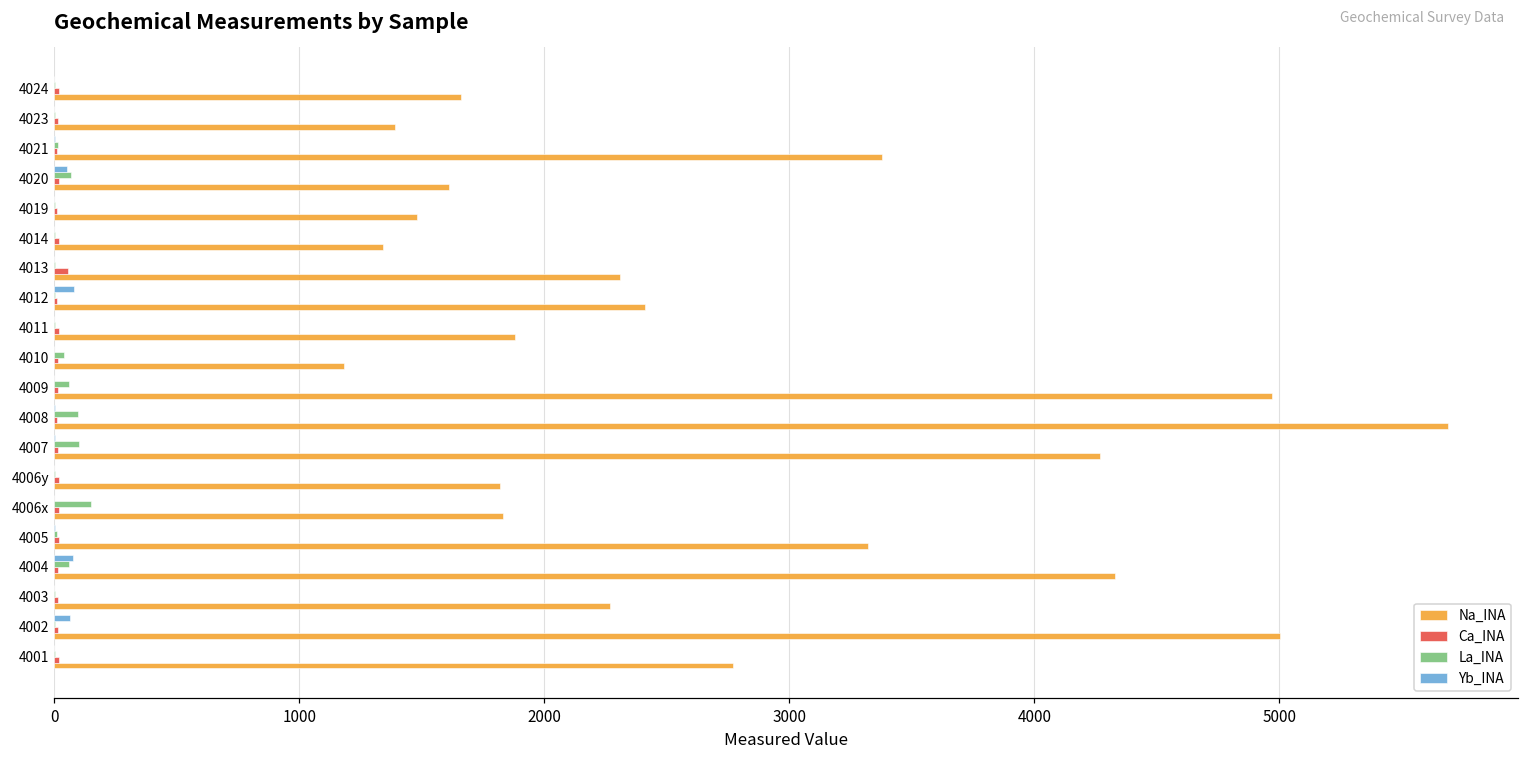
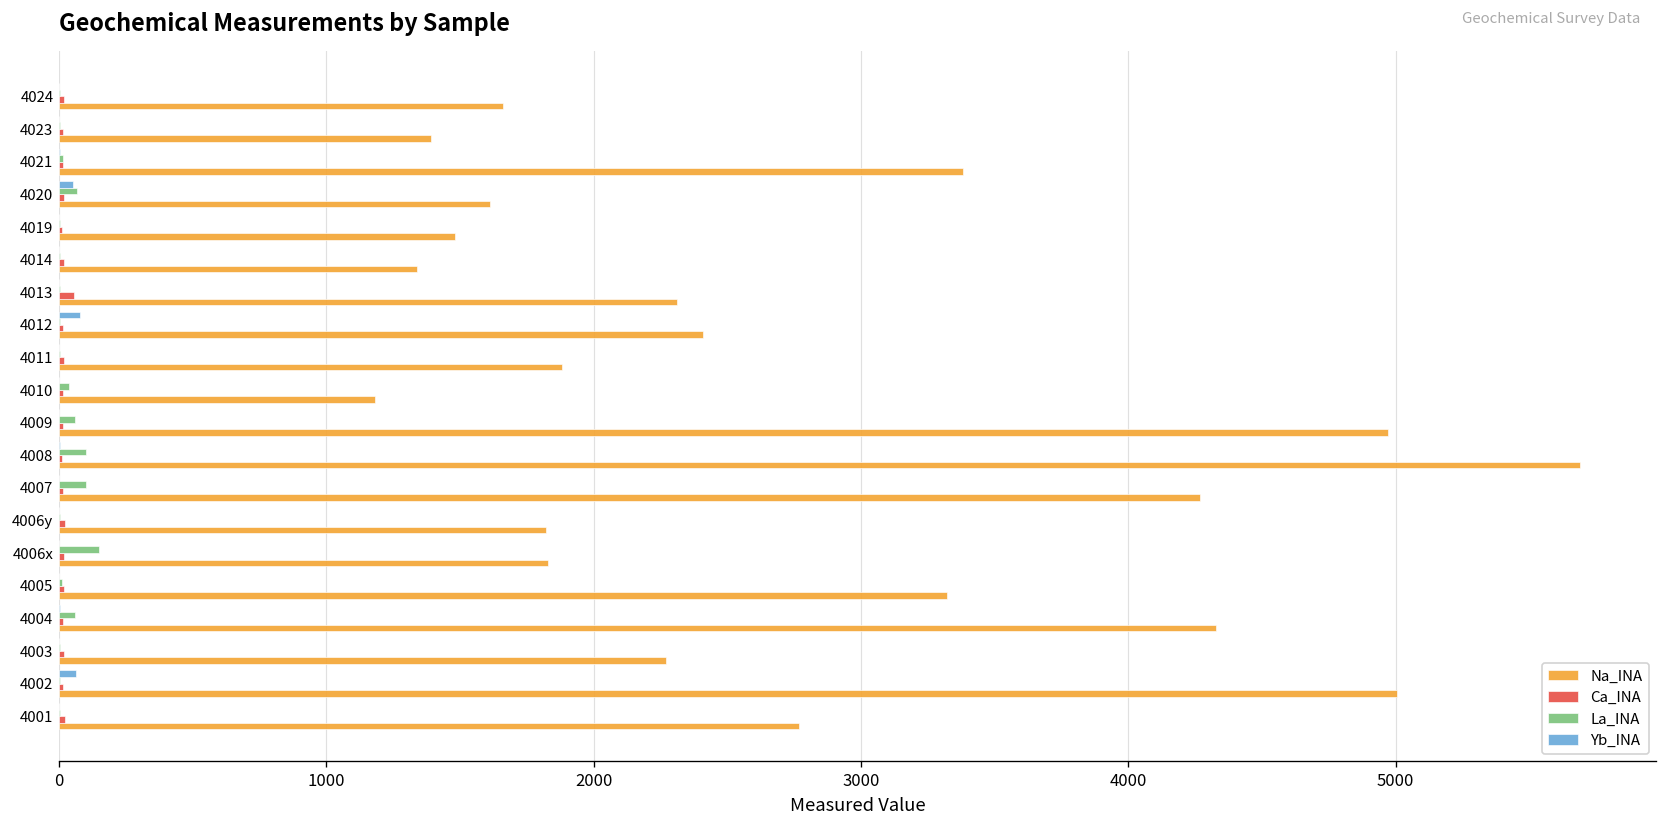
  {
    "Na_INA": {
      "4024": 1660,
      "4023": 1390,
      "4021": 3380,
      "4020": 1610,
      "4019": 1480,
      "4014": 1340,
      "4013": 2310,
      "4012": 2410,
      "4011": 1880,
      "4010": 1180,
      "4009": 4970,
      "4008": 5690,
      "4007": 4270,
      "4006y": 1820,
      "4006x": 1830,
      "4005": 3320,
      "4004": 4330,
      "4003": 2270,
      "4002": 5000,
      "4001": 2770
    },
    "Ca_INA": {
      "4024": 20,
      "4023": 10,
      "4021": 10,
      "4020": 20,
      "4014": 20,
      "4013": 60,
      "4012": 10,
      "4011": 20,
      "4010": 10,
      "4009": 10,
      "4007": 10,
      "4006y": 20,
      "4006x": 20,
      "4005": 20,
      "4004": 20,
      "4003": 20,
      "4002": 20,
      "4001": 20
    },
    "La_INA": {
      "4021": 20,
      "4020": 70,
      "4010": 40,
      "4009": 60,
      "4008": 100,
      "4007": 100,
      "4006x": 150,
      "4004": 60
    },
    "Yb_INA": {
      "4020": 50,
      "4012": 80,
-     "4004": 80,
+     "4004": 0,
      "4002": 60
    }
  }
